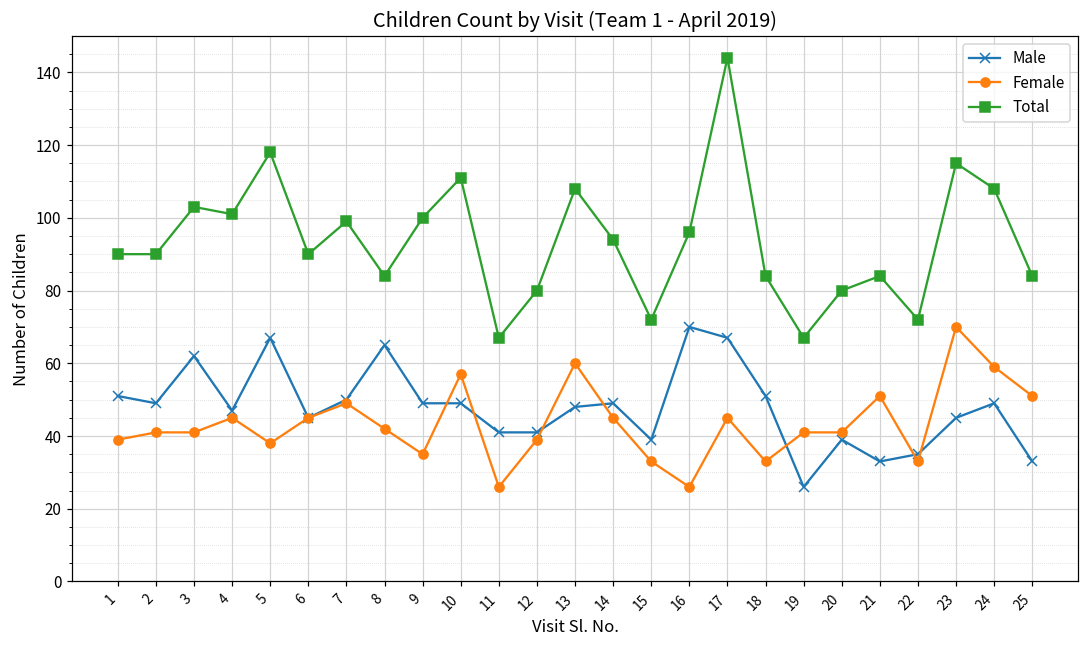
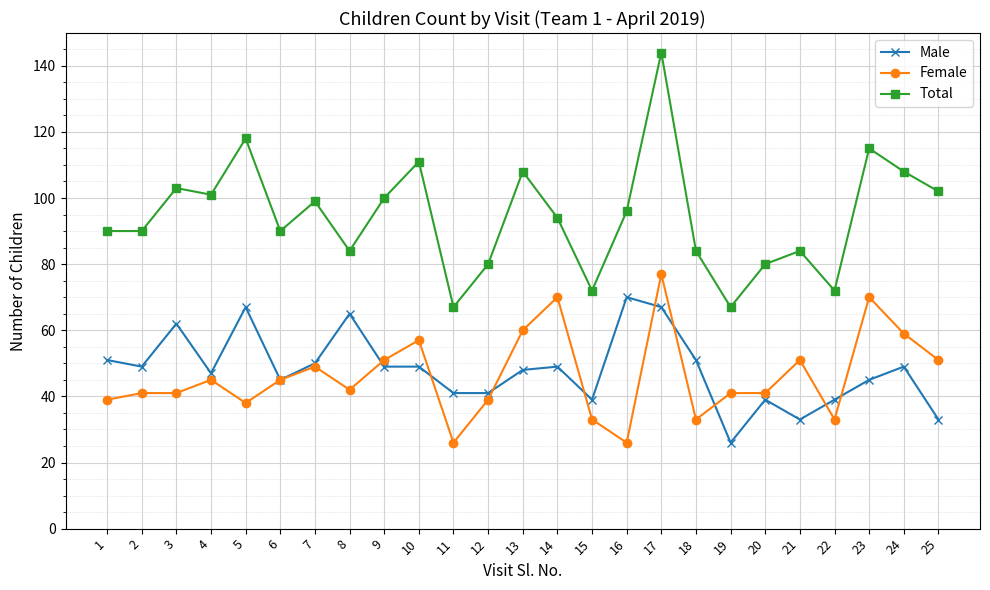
  {
    "Male": {
      "1": 51,
      "2": 49,
      "3": 62,
      "4": 47,
      "5": 67,
      "7": 50,
      "8": 65,
      "9": 49,
      "10": 49,
      "11": 41,
      "12": 41,
      "13": 48,
      "14": 49,
      "15": 39,
      "16": 70,
      "17": 67,
      "18": 51,
      "19": 26,
      "20": 39,
      "21": 33,
-     "22": 35,
+     "22": 39,
      "23": 45,
      "24": 49,
      "25": 33
    },
    "Female": {
      "1": 39,
      "2": 41,
      "3": 41,
      "4": 45,
      "5": 38,
      "7": 49,
      "8": 42,
-     "9": 35,
+     "9": 51,
      "10": 57,
      "11": 26,
      "12": 39,
      "13": 60,
-     "14": 45,
+     "14": 70,
      "15": 33,
      "16": 26,
-     "17": 45,
+     "17": 77,
      "18": 33,
      "19": 41,
      "20": 41,
      "21": 51,
      "22": 33,
      "23": 70,
      "24": 59,
      "25": 51
    },
    "Total": {
      "1": 90,
      "2": 90,
      "3": 103,
      "4": 101,
      "5": 118,
      "6": 90,
      "7": 99,
      "8": 84,
      "9": 100,
      "10": 111,
      "11": 67,
      "12": 80,
      "13": 108,
      "14": 94,
      "15": 72,
      "16": 96,
      "17": 144,
      "18": 84,
      "19": 67,
      "20": 80,
      "21": 84,
      "22": 72,
      "23": 115,
      "24": 108,
-     "25": 84
+     "25": 102
    }
  }
